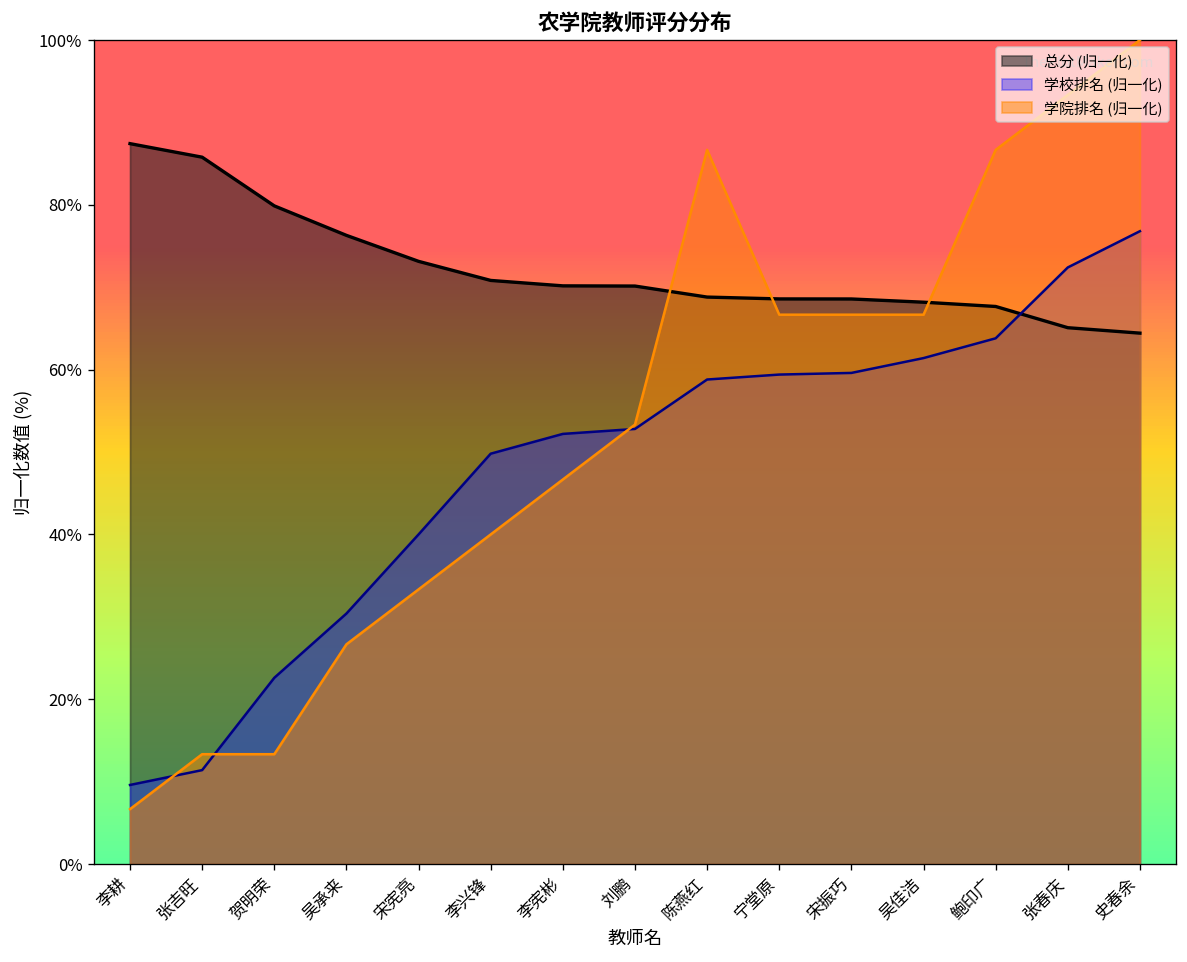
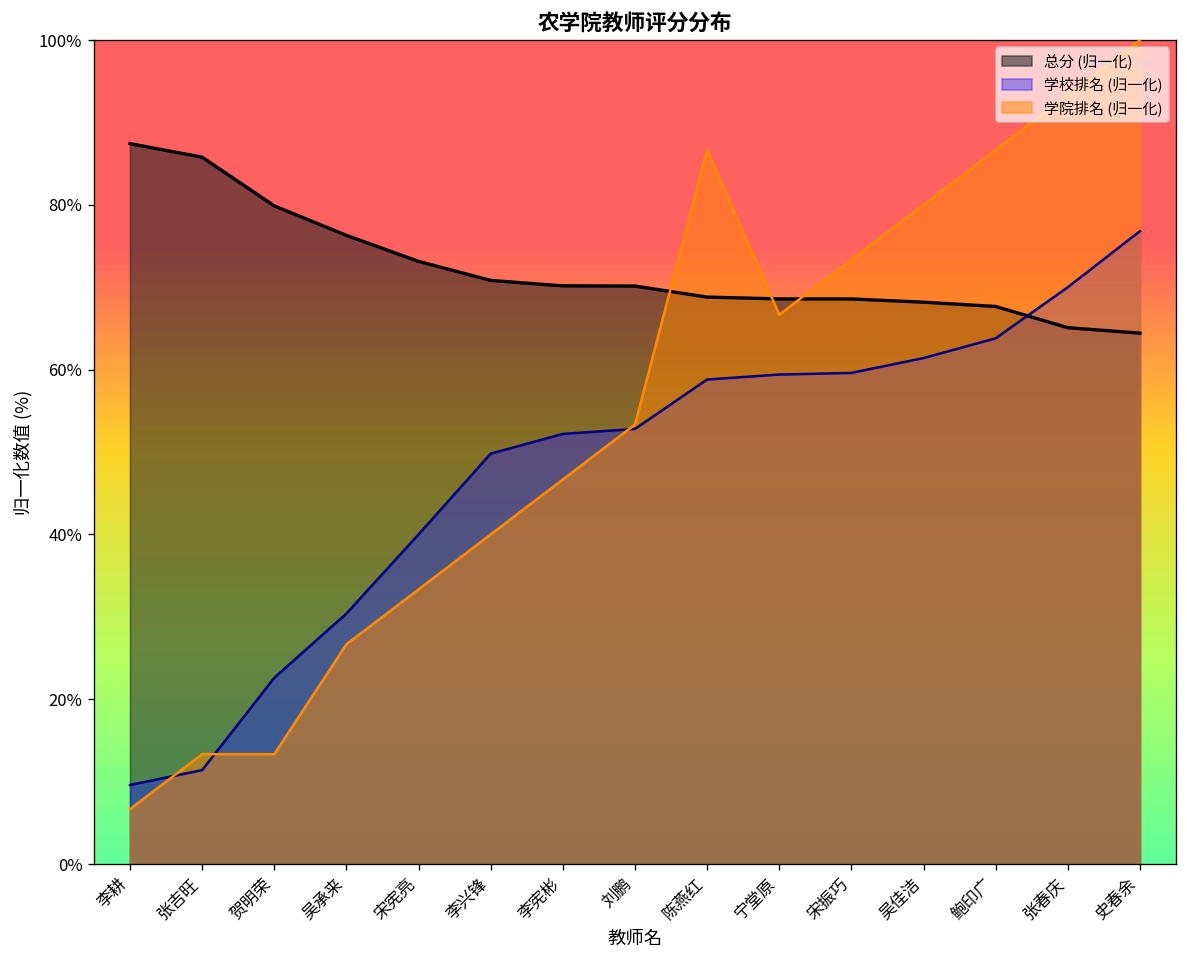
  {
    "总分 (归一化)": {
      "李耕": "87%",
      "张吉旺": "86%",
      "贺明荣": "80%",
      "吴承来": "76%",
      "宋宪亮": "73%",
      "李兴锋": "71%",
      "李宪彬": "70%",
      "刘鹏": "70%",
      "陈燕红": "69%",
      "宁堂原": "69%",
      "宋振巧": "69%",
      "吴佳洁": "68%",
      "鲍印广": "68%",
      "张春庆": "65%",
      "史春余": "64%"
    },
    "学校排名 (归一化)": {
      "李耕": "10%",
      "张吉旺": "11%",
      "贺明荣": "23%",
      "吴承来": "30%",
      "宋宪亮": "40%",
      "李兴锋": "50%",
      "李宪彬": "52%",
      "刘鹏": "53%",
      "陈燕红": "59%",
      "宁堂原": "59%",
      "宋振巧": "60%",
      "吴佳洁": "61%",
      "鲍印广": "64%",
-     "张春庆": "72%",
+     "张春庆": "70%",
      "史春余": "77%"
    },
    "学院排名 (归一化)": {
      "李耕": "7%",
      "张吉旺": "13%",
      "贺明荣": "13%",
      "吴承来": "27%",
      "宋宪亮": "33%",
      "李兴锋": "40%",
      "李宪彬": "47%",
      "刘鹏": "53%",
      "陈燕红": "87%",
      "宁堂原": "67%",
-     "宋振巧": "67%",
-     "吴佳洁": "67%",
+     "宋振巧": "73%",
+     "吴佳洁": "80%",
      "鲍印广": "87%",
      "史春余": "100%"
    }
  }
